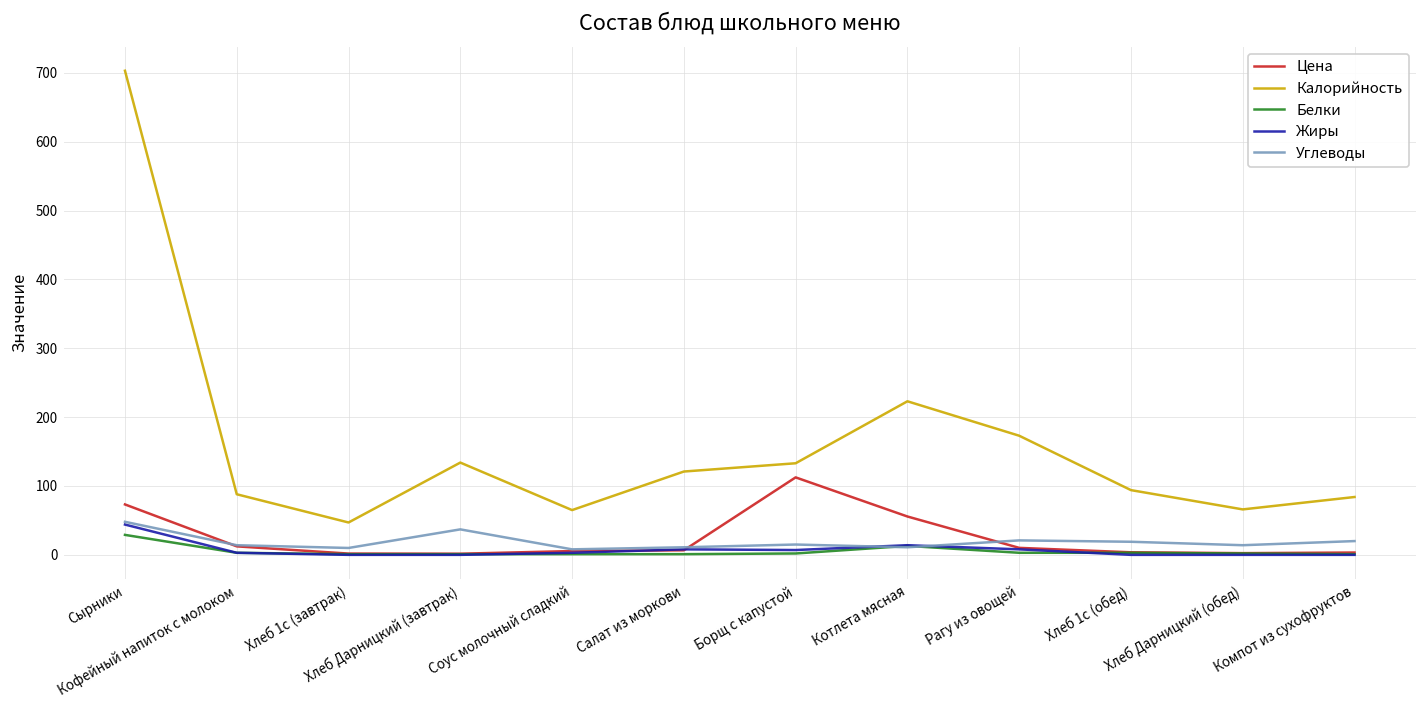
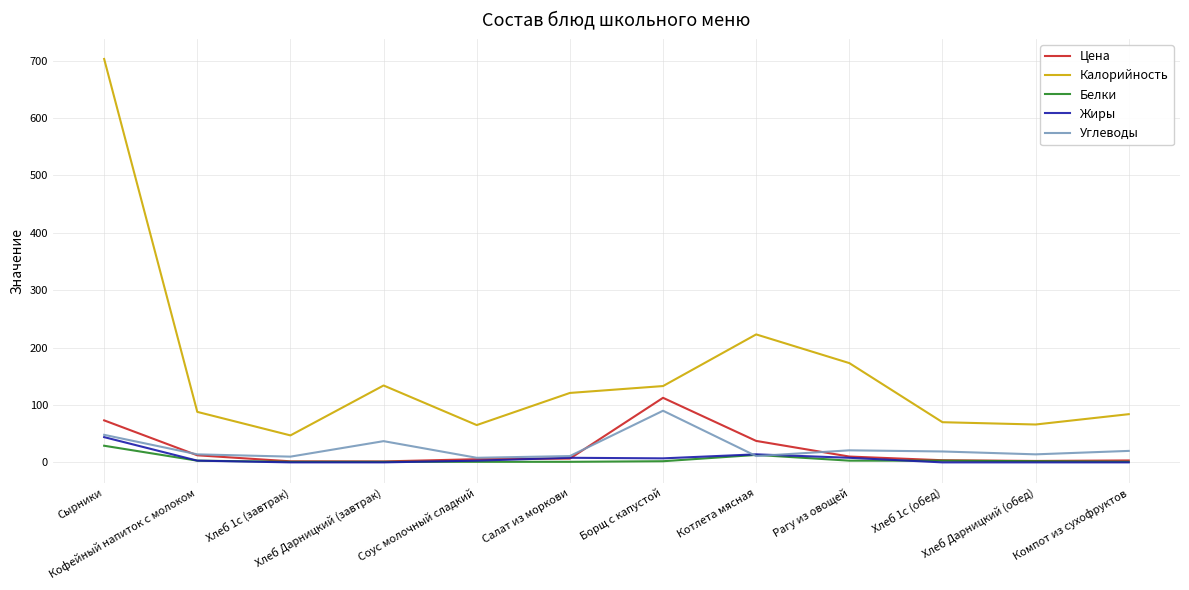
  {
    "Цена": {
      "Сырники": 70,
      "Борщ с капустой": 110,
-     "Котлета мясная": 60
+     "Котлета мясная": 40
    },
    "Калорийность": {
      "Сырники": 700,
      "Кофейный напиток с молоком": 90,
      "Хлеб 1с (завтрак)": 50,
      "Хлеб Дарницкий (завтрак)": 130,
      "Соус молочный сладкий": 70,
      "Салат из моркови": 120,
      "Борщ с капустой": 130,
      "Котлета мясная": 220,
      "Рагу из овощей": 170,
-     "Хлеб 1с (обед)": 90,
+     "Хлеб 1с (обед)": 70,
      "Хлеб Дарницкий (обед)": 70,
      "Компот из сухофруктов": 80
    },
    "Белки": {
      "Сырники": 30,
      "Салат из моркови": 0,
      "Борщ с капустой": 0,
      "Рагу из овощей": 0
    },
    "Жиры": {
      "Борщ с капустой": 10
    },
    "Углеводы": {
      "Хлеб 1с (завтрак)": 10,
      "Хлеб Дарницкий (завтрак)": 40,
-     "Борщ с капустой": 20,
+     "Борщ с капустой": 90,
      "Рагу из овощей": 20,
      "Хлеб 1с (обед)": 20,
      "Хлеб Дарницкий (обед)": 10,
      "Компот из сухофруктов": 20
    }
  }
